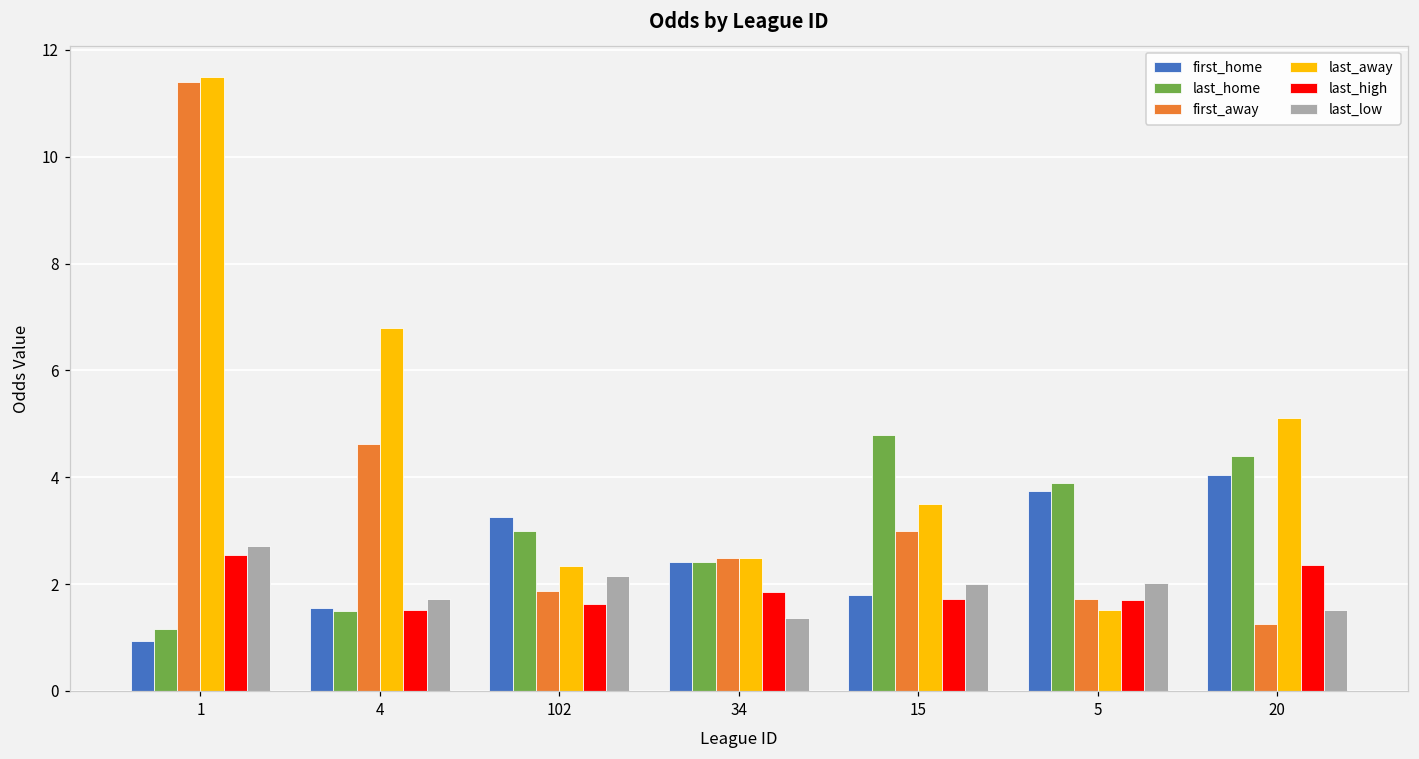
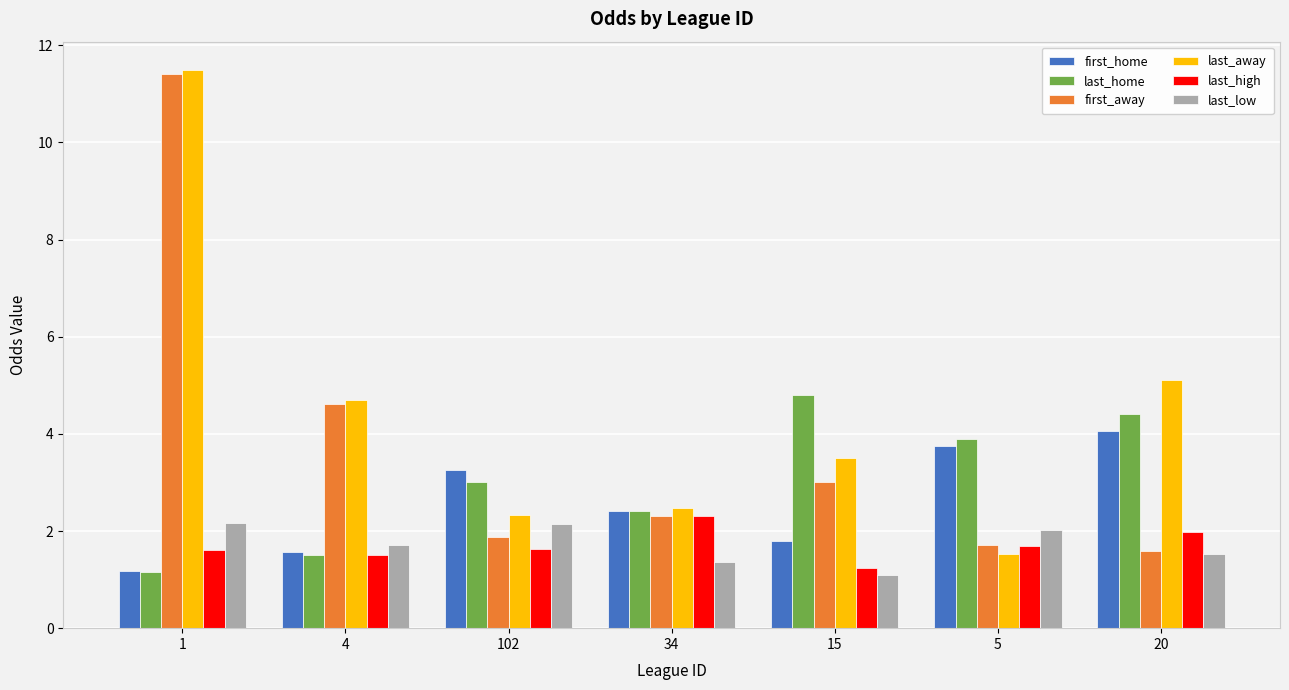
  {
    "first_home": {
-     "1": 0.9,
+     "1": 1.2,
      "4": 1.6,
      "102": 3.3,
      "34": 2.4,
      "15": 1.8,
      "5": 3.8,
      "20": 4.1
    },
    "last_home": {
      "1": 1.2,
      "4": 1.5,
      "102": 3.0,
      "34": 2.4,
      "15": 4.8,
      "5": 3.9,
      "20": 4.4
    },
    "first_away": {
      "1": 11.4,
      "4": 4.6,
      "102": 1.9,
-     "34": 2.5,
+     "34": 2.3,
      "15": 3.0,
      "5": 1.7,
-     "20": 1.3
+     "20": 1.6
    },
    "last_away": {
      "1": 11.5,
-     "4": 6.8,
+     "4": 4.7,
      "102": 2.3,
      "34": 2.5,
      "15": 3.5,
      "5": 1.5,
      "20": 5.1
    },
    "last_high": {
-     "1": 2.5,
+     "1": 1.6,
      "4": 1.5,
      "102": 1.6,
-     "34": 1.9,
-     "15": 1.7,
+     "34": 2.3,
+     "15": 1.2,
      "5": 1.7,
-     "20": 2.4
+     "20": 2.0
    },
    "last_low": {
-     "1": 2.7,
+     "1": 2.2,
      "4": 1.7,
      "102": 2.2,
      "34": 1.4,
-     "15": 2.0,
+     "15": 1.1,
      "5": 2.0,
      "20": 1.5
    }
  }
